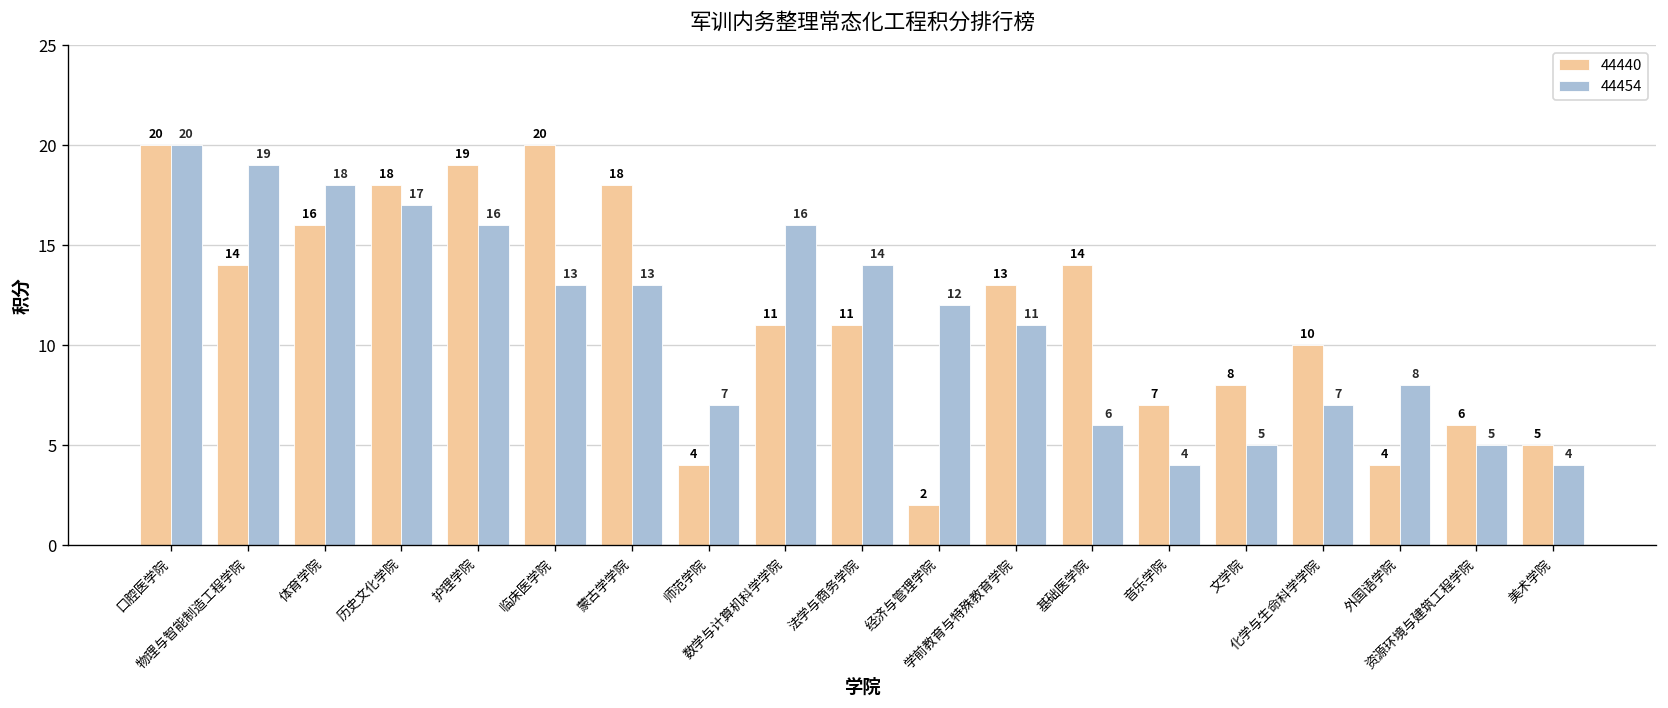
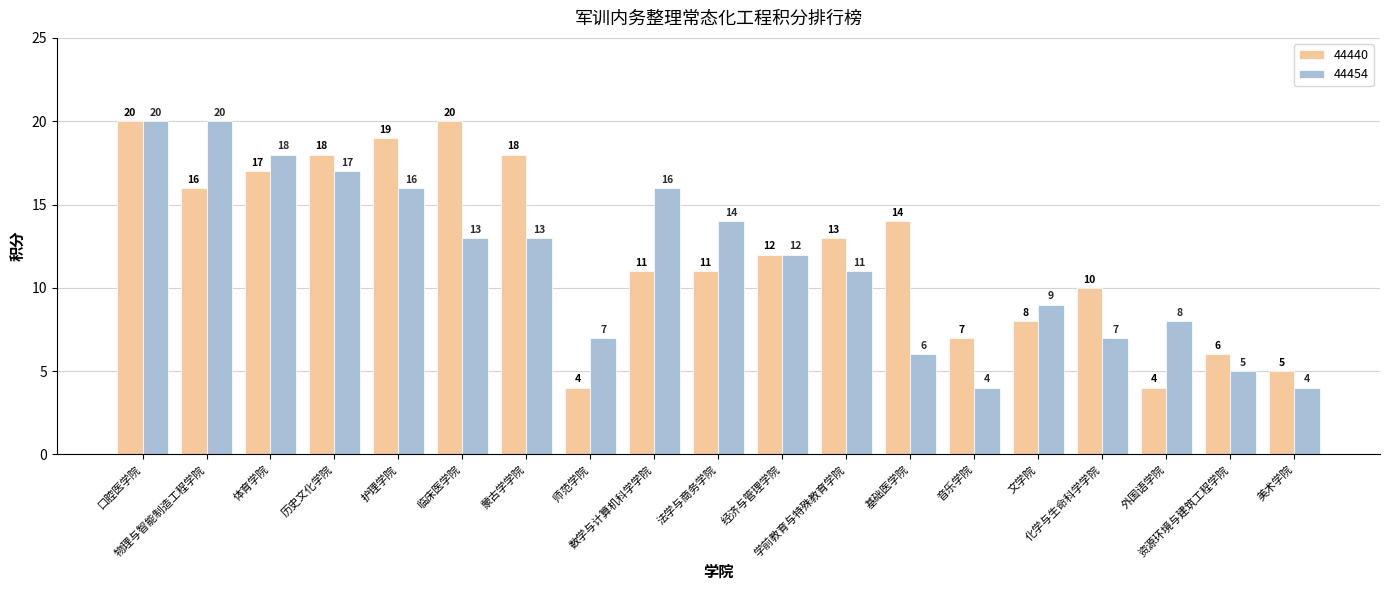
  {
    "44440": {
      "口腔医学院": 20,
-     "物理与智能制造工程学院": 14,
-     "体育学院": 16,
+     "物理与智能制造工程学院": 16,
+     "体育学院": 17,
      "历史文化学院": 18,
      "护理学院": 19,
      "临床医学院": 20,
      "蒙古学学院": 18,
      "师范学院": 4,
      "数学与计算机科学学院": 11,
      "法学与商务学院": 11,
-     "经济与管理学院": 2,
+     "经济与管理学院": 12,
      "学前教育与特殊教育学院": 13,
      "基础医学院": 14,
      "音乐学院": 7,
      "文学院": 8,
      "化学与生命科学学院": 10,
      "外国语学院": 4,
      "资源环境与建筑工程学院": 6,
      "美术学院": 5
    },
    "44454": {
      "口腔医学院": 20,
-     "物理与智能制造工程学院": 19,
+     "物理与智能制造工程学院": 20,
      "体育学院": 18,
      "历史文化学院": 17,
      "护理学院": 16,
      "临床医学院": 13,
      "蒙古学学院": 13,
      "师范学院": 7,
      "数学与计算机科学学院": 16,
      "法学与商务学院": 14,
      "经济与管理学院": 12,
      "学前教育与特殊教育学院": 11,
      "基础医学院": 6,
      "音乐学院": 4,
-     "文学院": 5,
+     "文学院": 9,
      "化学与生命科学学院": 7,
      "外国语学院": 8,
      "资源环境与建筑工程学院": 5,
      "美术学院": 4
    }
  }
